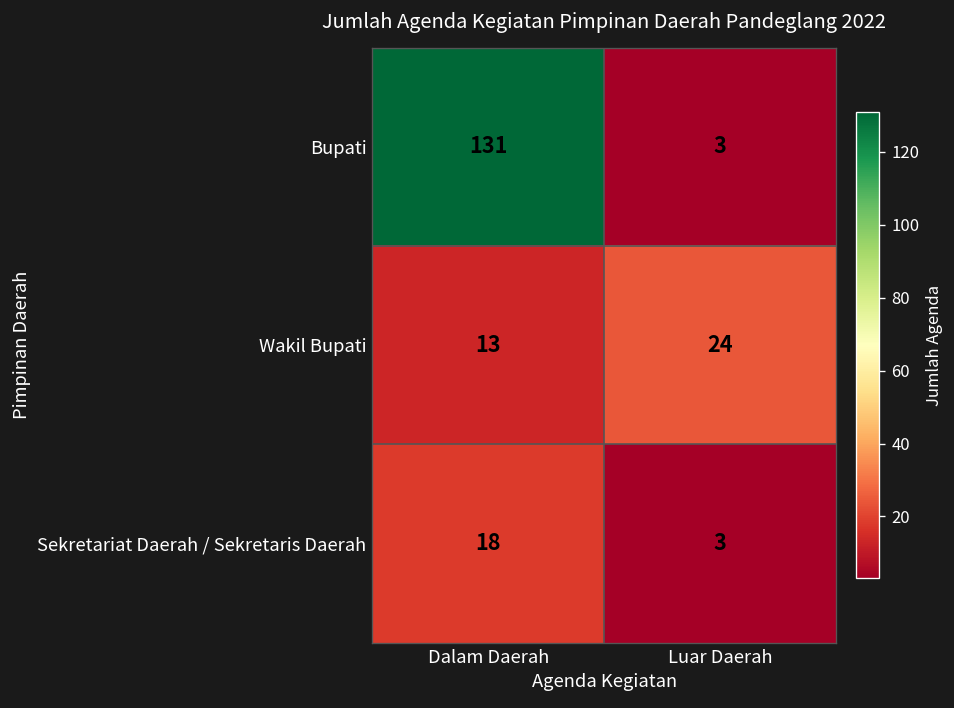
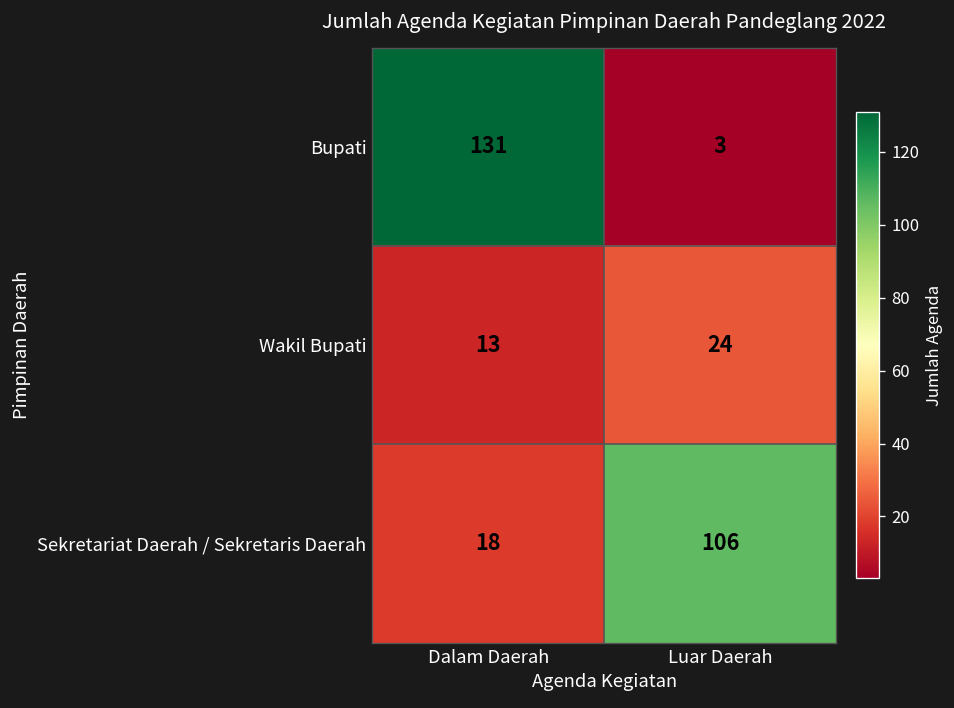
  {
    "Bupati": {
      "Dalam Daerah": 131,
      "Luar Daerah": 3
    },
    "Wakil Bupati": {
      "Dalam Daerah": 13,
      "Luar Daerah": 24
    },
    "Sekretariat Daerah / Sekretaris Daerah": {
      "Dalam Daerah": 18,
-     "Luar Daerah": 3
+     "Luar Daerah": 106
    }
  }
